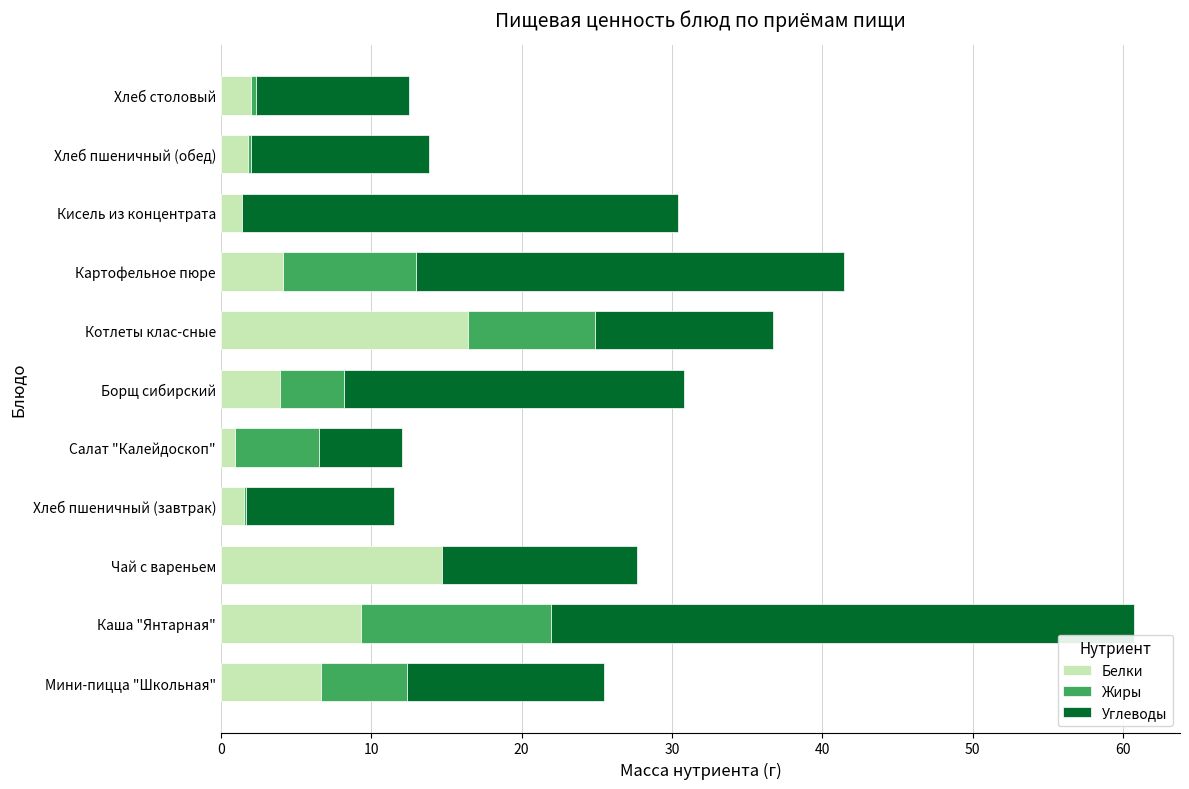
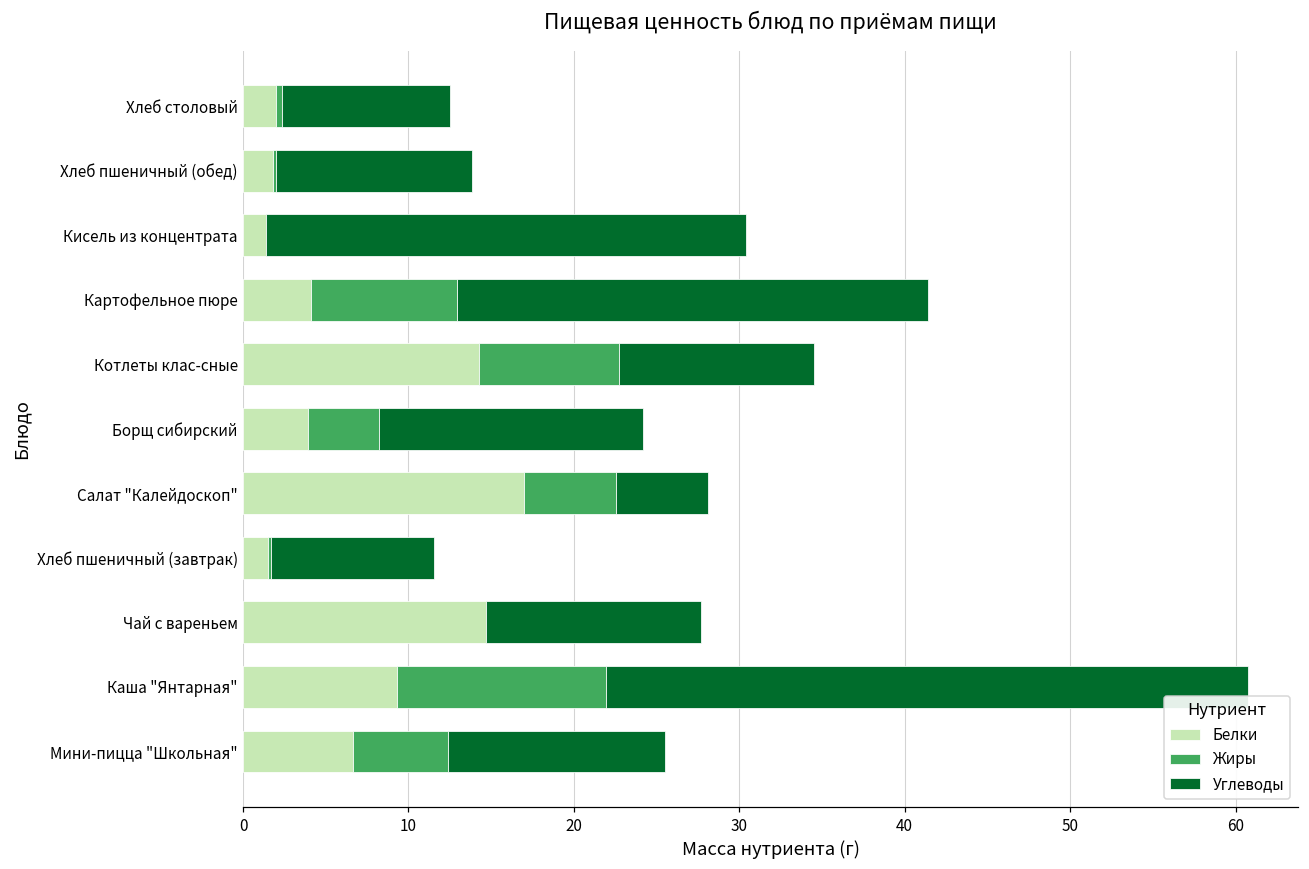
  {
    "Белки": {
      "Хлеб столовый": 2.0,
      "Хлеб пшеничный (обед)": 1.8,
      "Кисель из концентрата": 1.4,
      "Картофельное пюре": 4.1,
-     "Котлеты клас-сные": 16.4,
+     "Котлеты клас-сные": 14.3,
      "Борщ сибирский": 3.9,
-     "Салат \"Калейдоскоп\"": 1.0,
+     "Салат \"Калейдоскоп\"": 17.0,
      "Хлеб пшеничный (завтрак)": 1.5,
      "Чай с вареньем": 14.7,
      "Каша \"Янтарная\"": 9.3,
      "Мини-пицца \"Школьная\"": 6.7
    },
    "Жиры": {
      "Хлеб столовый": 0.4,
      "Хлеб пшеничный (обед)": 0.2,
      "Кисель из концентрата": 0.0,
      "Картофельное пюре": 8.8,
      "Котлеты клас-сные": 8.5,
      "Борщ сибирский": 4.3,
      "Салат \"Калейдоскоп\"": 5.5,
      "Чай с вареньем": 0.0,
      "Каша \"Янтарная\"": 12.6,
      "Мини-пицца \"Школьная\"": 5.7
    },
    "Углеводы": {
      "Хлеб столовый": 10.2,
      "Хлеб пшеничный (обед)": 11.8,
      "Кисель из концентрата": 29.0,
      "Картофельное пюре": 28.5,
      "Котлеты клас-сные": 11.8,
-     "Борщ сибирский": 22.6,
+     "Борщ сибирский": 16.0,
      "Салат \"Калейдоскоп\"": 5.6,
      "Хлеб пшеничный (завтрак)": 9.8,
      "Чай с вареньем": 13.0,
      "Каша \"Янтарная\"": 38.8,
      "Мини-пицца \"Школьная\"": 13.1
    }
  }
